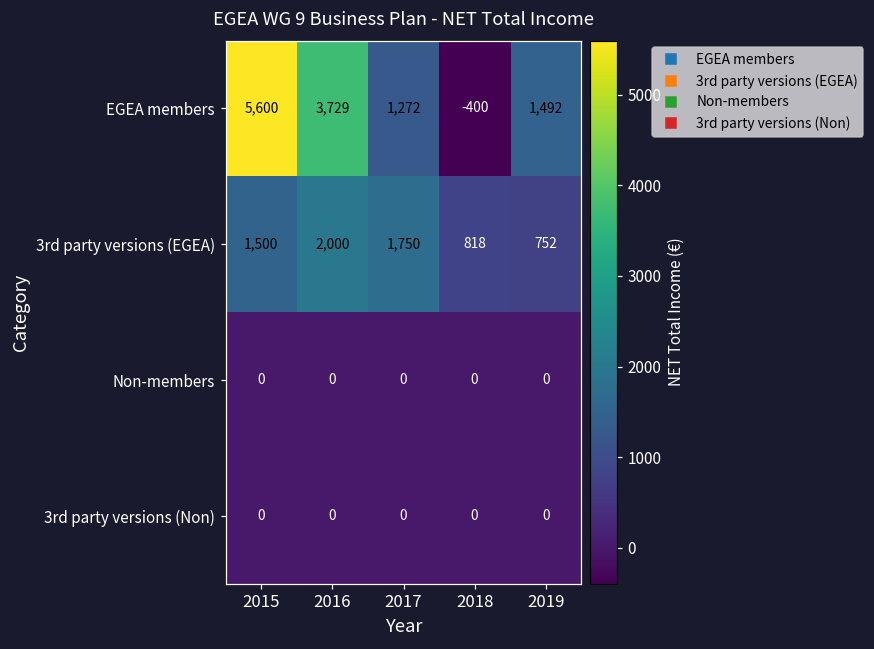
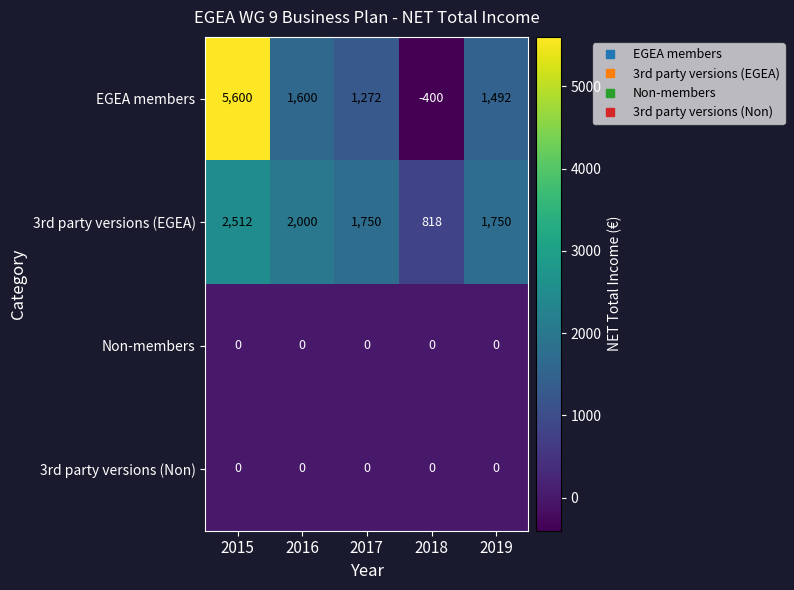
  {
    "EGEA members": {
      "2015": "5,600",
-     "2016": "3,729",
+     "2016": "1,600",
      "2017": "1,272",
      "2018": "-400",
      "2019": "1,492"
    },
    "3rd party versions (EGEA)": {
-     "2015": "1,500",
+     "2015": "2,512",
      "2016": "2,000",
      "2017": "1,750",
      "2018": "818",
-     "2019": "752"
+     "2019": "1,750"
    },
    "Non-members": {
      "2015": "0",
      "2016": "0",
      "2017": "0",
      "2018": "0",
      "2019": "0"
    },
    "3rd party versions (Non)": {
      "2015": "0",
      "2016": "0",
      "2017": "0",
      "2018": "0",
      "2019": "0"
    }
  }
